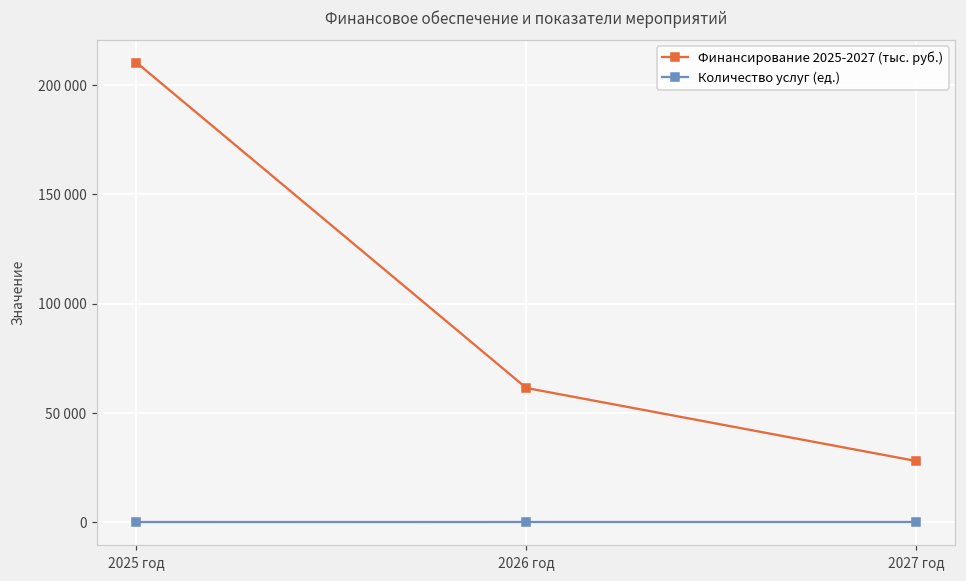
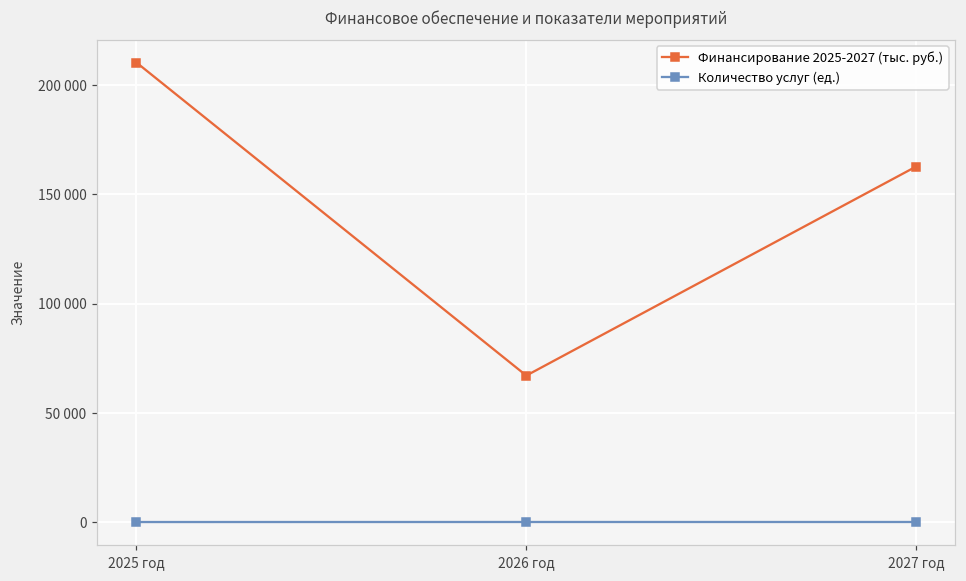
  {
    "Финансирование 2025-2027 (тыс. руб.)": {
      "2025 год": 210000,
-     "2026 год": 61000,
-     "2027 год": 28000
+     "2026 год": 67000,
+     "2027 год": 163000
    },
    "Количество услуг (ед.)": {
      "2025 год": 0,
      "2026 год": 0,
      "2027 год": 0
    }
  }
